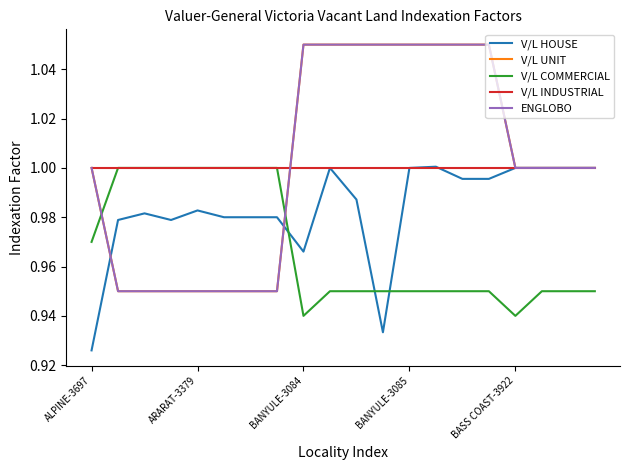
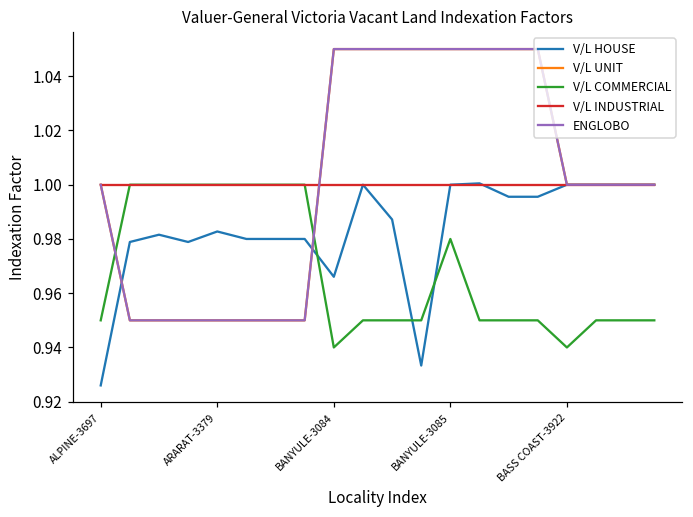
  {
    "V/L HOUSE": {
      "ALPINE-3697": 0.926,
      "ARARAT-3379": 0.983,
      "BANYULE-3084": 0.966
    },
    "ENGLOBO": {
      "ARARAT-3379": 0.95,
      "BANYULE-3084": 1.05,
      "BANYULE-3085": 1.05
    },
    "V/L COMMERCIAL": {
-     "ALPINE-3697": 0.97,
+     "ALPINE-3697": 0.95,
      "BANYULE-3084": 0.94,
-     "BANYULE-3085": 0.95,
+     "BANYULE-3085": 0.98,
      "BASS COAST-3922": 0.94
    },
    "V/L INDUSTRIAL": {
      "BANYULE-3084": 1.00
    }
  }
